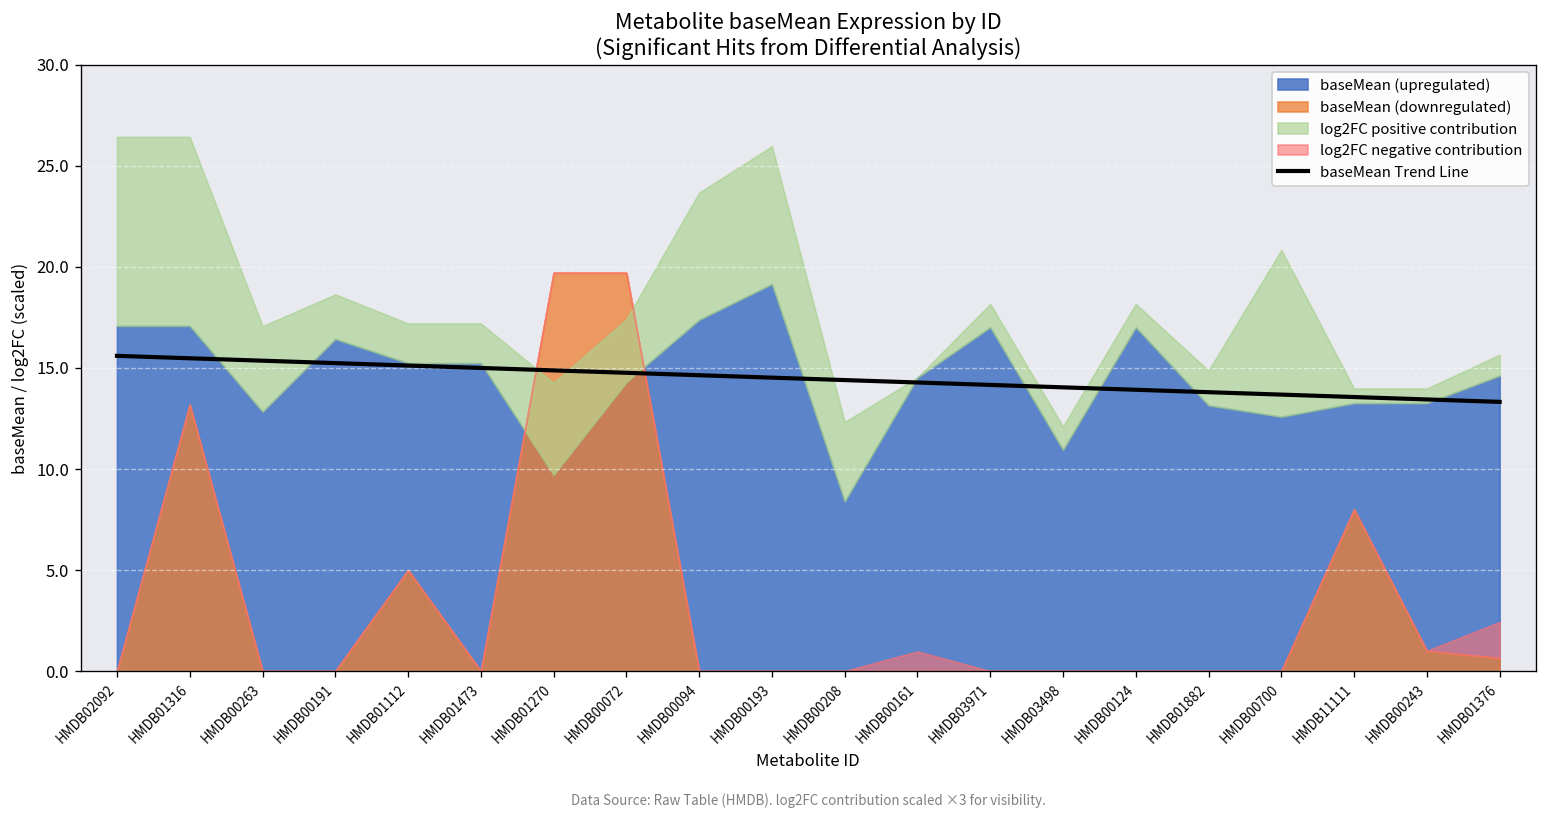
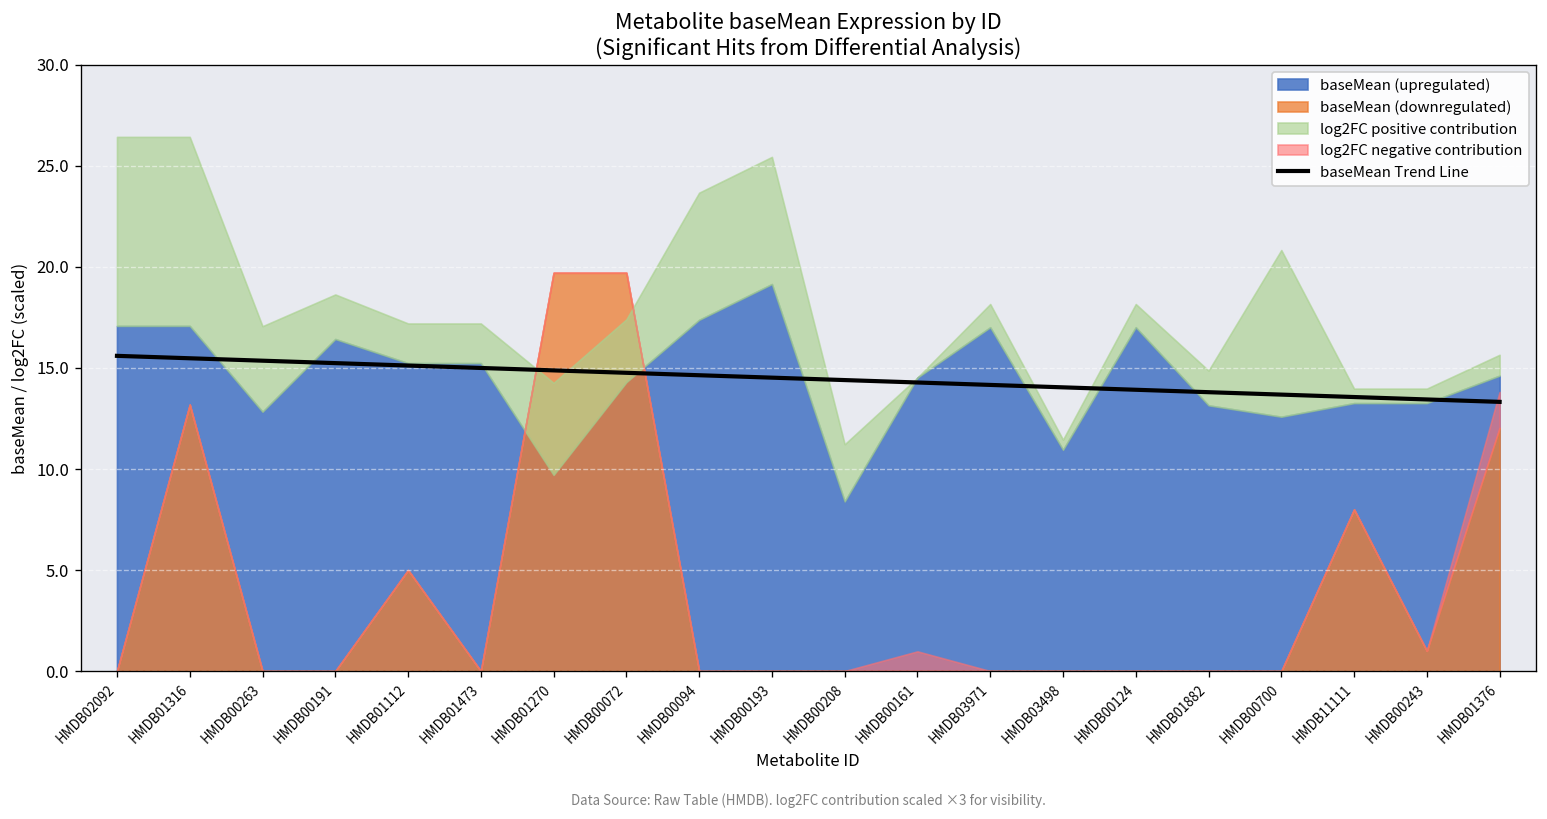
  {
    "baseMean Trend Line": {
      "HMDB02092": 15.6,
      "HMDB01316": 15.5,
      "HMDB00263": 15.4,
      "HMDB00191": 15.2,
      "HMDB01473": 15.0,
      "HMDB01270": 14.9,
      "HMDB00072": 14.8,
      "HMDB00094": 14.6,
      "HMDB00193": 14.5,
      "HMDB00208": 14.4,
      "HMDB00161": 14.3,
      "HMDB03971": 14.2,
      "HMDB03498": 14.0,
      "HMDB00124": 13.9,
      "HMDB01882": 13.8,
      "HMDB00700": 13.7,
      "HMDB11111": 13.6,
      "HMDB00243": 13.4,
      "HMDB01376": 13.3
    },
    "baseMean (upregulated)": {
      "HMDB02092": 17.1,
      "HMDB01316": 17.1,
      "HMDB00263": 12.8,
      "HMDB00191": 16.4,
      "HMDB01473": 15.2,
      "HMDB01270": 9.7,
      "HMDB00072": 14.3,
      "HMDB00094": 17.4,
      "HMDB00193": 19.1,
      "HMDB00208": 8.4,
      "HMDB03971": 17.0,
      "HMDB03498": 10.9,
      "HMDB00124": 17.0,
      "HMDB01882": 13.1,
      "HMDB00700": 12.6,
      "HMDB11111": 13.3,
      "HMDB00243": 13.3,
      "HMDB01376": 14.6
    },
    "baseMean (downregulated)": {
      "HMDB00161": 0.0,
-     "HMDB01376": 0.6
+     "HMDB01376": 12.0
    },
    "log2FC positive contribution": {
      "HMDB02092": 9.4,
      "HMDB01316": 9.4,
      "HMDB00263": 4.2,
      "HMDB00191": 2.2,
      "HMDB01112": 2.0,
      "HMDB01473": 2.0,
      "HMDB01270": 4.6,
      "HMDB00072": 3.1,
      "HMDB00094": 6.3,
-     "HMDB00193": 6.8,
-     "HMDB00208": 3.9,
+     "HMDB00193": 6.3,
+     "HMDB00208": 2.8,
      "HMDB03971": 1.2,
-     "HMDB03498": 1.2,
+     "HMDB03498": 0.5,
      "HMDB00124": 1.2,
      "HMDB01882": 1.7,
      "HMDB00700": 8.2,
      "HMDB11111": 0.7,
      "HMDB00243": 0.7,
      "HMDB01376": 1.0
    }
  }
